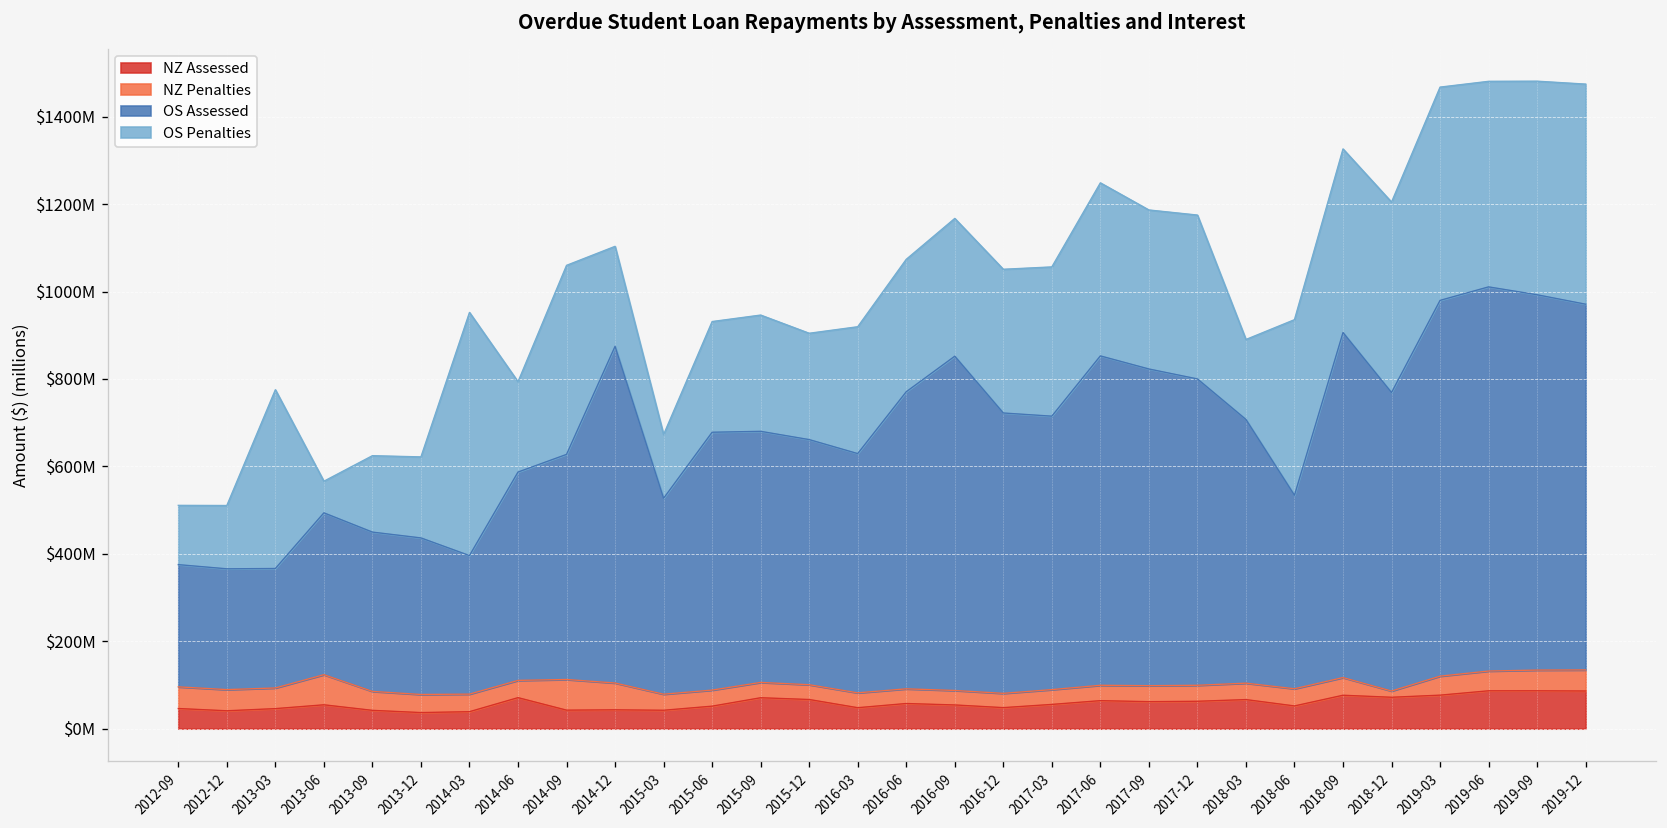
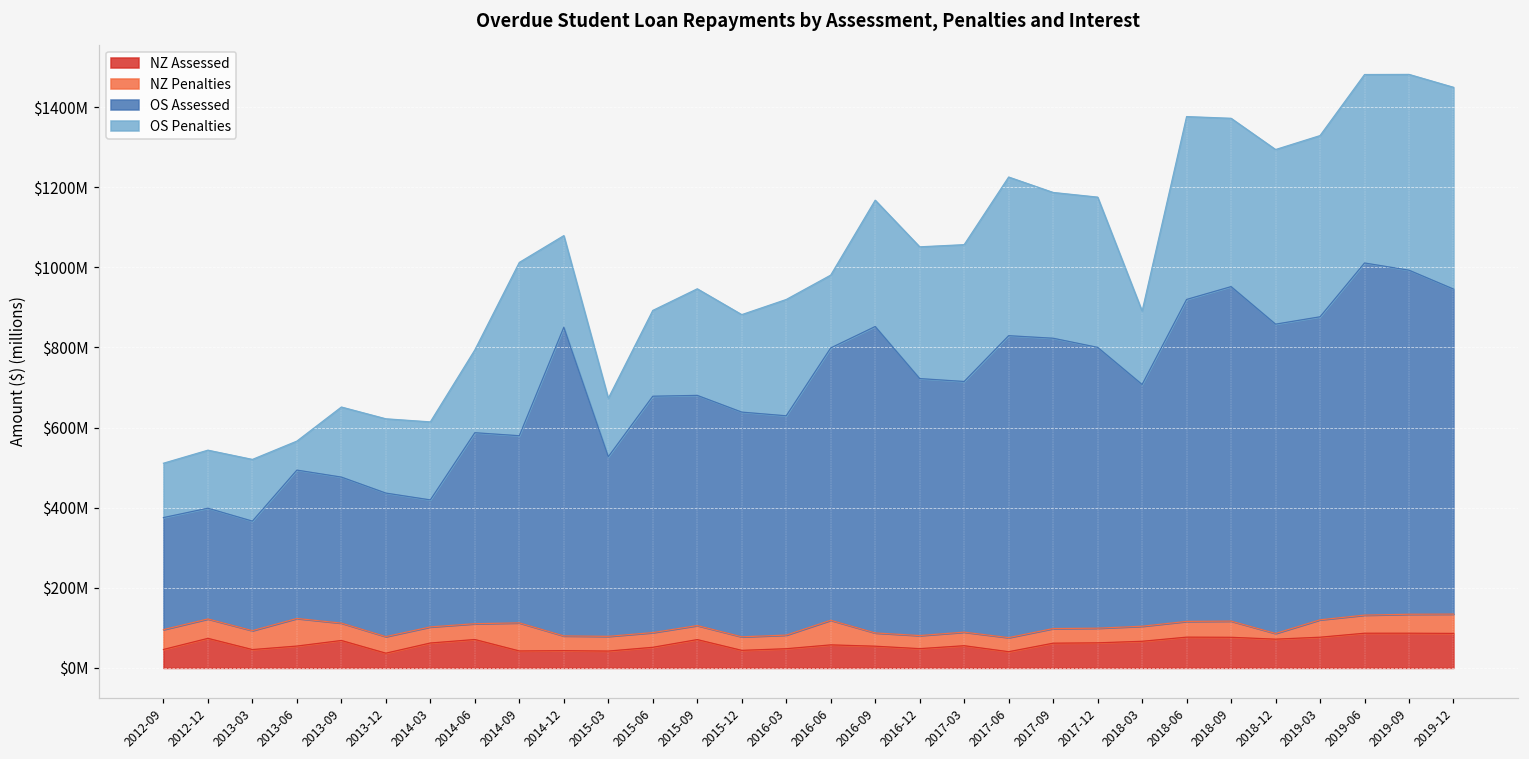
  {
    "NZ Assessed": {
      "2012-09": "$50000000",
-     "2012-12": "$40000000",
+     "2012-12": "$70000000",
      "2013-03": "$50000000",
      "2013-06": "$50000000",
-     "2013-09": "$40000000",
+     "2013-09": "$70000000",
      "2013-12": "$40000000",
-     "2014-03": "$40000000",
+     "2014-03": "$60000000",
      "2014-06": "$70000000",
      "2014-09": "$40000000",
      "2014-12": "$40000000",
      "2015-03": "$40000000",
      "2015-06": "$50000000",
      "2015-09": "$70000000",
-     "2015-12": "$70000000",
+     "2015-12": "$40000000",
      "2016-03": "$50000000",
      "2016-06": "$60000000",
      "2016-09": "$50000000",
      "2016-12": "$50000000",
      "2017-03": "$60000000",
-     "2017-06": "$60000000",
+     "2017-06": "$40000000",
      "2017-09": "$60000000",
      "2017-12": "$60000000",
      "2018-03": "$70000000",
-     "2018-06": "$50000000",
+     "2018-06": "$80000000",
      "2018-09": "$80000000",
      "2018-12": "$70000000",
      "2019-03": "$80000000",
      "2019-06": "$90000000",
      "2019-09": "$90000000",
      "2019-12": "$90000000"
    },
    "NZ Penalties": {
      "2012-09": "$50000000",
      "2012-12": "$50000000",
      "2013-03": "$50000000",
      "2013-06": "$70000000",
      "2013-09": "$40000000",
      "2013-12": "$40000000",
      "2014-03": "$40000000",
      "2014-06": "$40000000",
      "2014-09": "$70000000",
-     "2014-12": "$60000000",
+     "2014-12": "$40000000",
      "2015-03": "$40000000",
      "2015-06": "$40000000",
      "2015-09": "$40000000",
      "2015-12": "$30000000",
      "2016-03": "$30000000",
-     "2016-06": "$30000000",
+     "2016-06": "$60000000",
      "2016-09": "$30000000",
      "2016-12": "$30000000",
      "2017-03": "$30000000",
      "2017-06": "$40000000",
      "2017-09": "$40000000",
      "2017-12": "$40000000",
      "2018-03": "$40000000",
      "2018-06": "$40000000",
      "2018-09": "$40000000",
      "2018-12": "$10000000",
      "2019-03": "$40000000",
      "2019-06": "$50000000",
      "2019-09": "$50000000",
      "2019-12": "$50000000"
    },
    "OS Assessed": {
      "2012-09": "$280000000",
      "2012-12": "$280000000",
      "2013-03": "$270000000",
      "2013-06": "$370000000",
      "2013-09": "$360000000",
      "2013-12": "$360000000",
      "2014-03": "$320000000",
      "2014-06": "$480000000",
-     "2014-09": "$510000000",
+     "2014-09": "$470000000",
      "2014-12": "$770000000",
      "2015-03": "$450000000",
      "2015-06": "$590000000",
      "2015-09": "$570000000",
      "2015-12": "$560000000",
      "2016-03": "$550000000",
      "2016-06": "$680000000",
      "2016-09": "$760000000",
      "2016-12": "$640000000",
      "2017-03": "$630000000",
      "2017-06": "$750000000",
      "2017-09": "$720000000",
      "2017-12": "$700000000",
      "2018-03": "$600000000",
-     "2018-06": "$440000000",
-     "2018-09": "$790000000",
-     "2018-12": "$680000000",
-     "2019-03": "$860000000",
+     "2018-06": "$800000000",
+     "2018-09": "$830000000",
+     "2018-12": "$770000000",
+     "2019-03": "$760000000",
      "2019-06": "$880000000",
      "2019-09": "$860000000",
-     "2019-12": "$840000000"
+     "2019-12": "$810000000"
    },
    "OS Penalties": {
      "2012-09": "$140000000",
      "2012-12": "$140000000",
-     "2013-03": "$410000000",
+     "2013-03": "$150000000",
      "2013-06": "$70000000",
      "2013-09": "$170000000",
      "2013-12": "$190000000",
-     "2014-03": "$560000000",
+     "2014-03": "$190000000",
      "2014-06": "$210000000",
      "2014-09": "$430000000",
      "2014-12": "$230000000",
      "2015-03": "$150000000",
-     "2015-06": "$250000000",
+     "2015-06": "$210000000",
      "2015-09": "$270000000",
      "2015-12": "$240000000",
      "2016-03": "$290000000",
-     "2016-06": "$300000000",
+     "2016-06": "$180000000",
      "2016-09": "$320000000",
      "2016-12": "$330000000",
      "2017-03": "$340000000",
      "2017-06": "$400000000",
      "2017-09": "$360000000",
      "2017-12": "$370000000",
      "2018-03": "$180000000",
-     "2018-06": "$400000000",
+     "2018-06": "$460000000",
      "2018-09": "$420000000",
      "2018-12": "$440000000",
-     "2019-03": "$490000000",
+     "2019-03": "$450000000",
      "2019-06": "$470000000",
      "2019-09": "$490000000",
      "2019-12": "$500000000"
    }
  }
